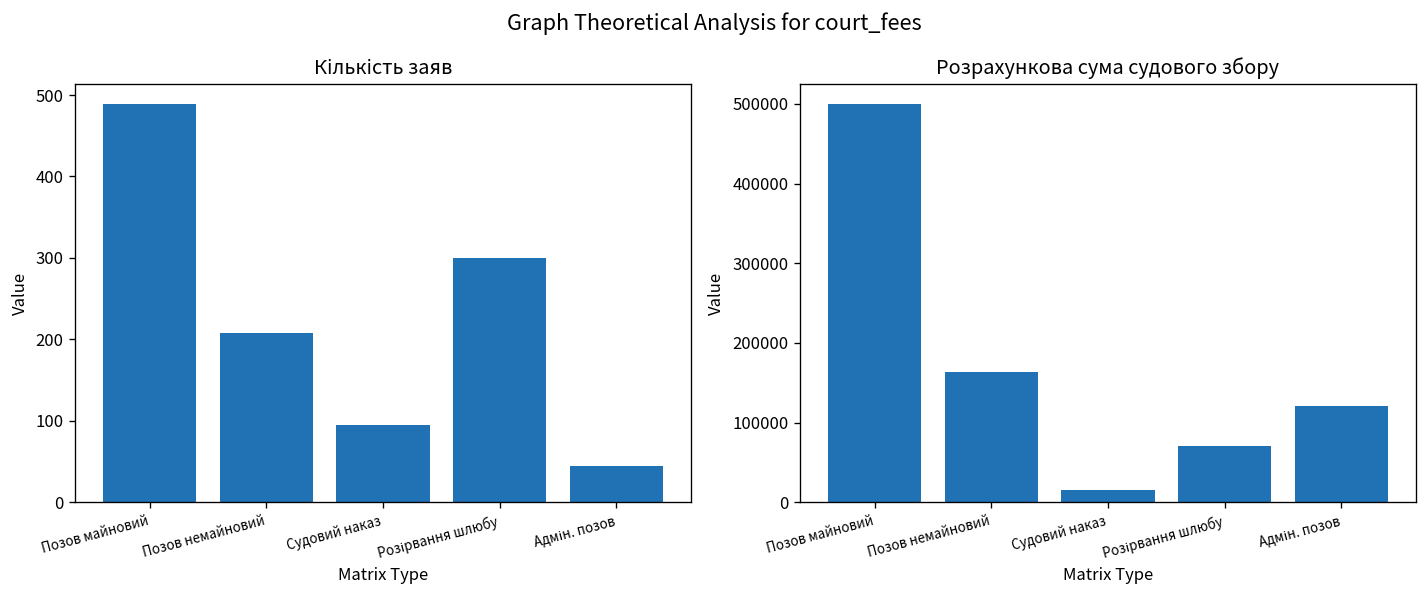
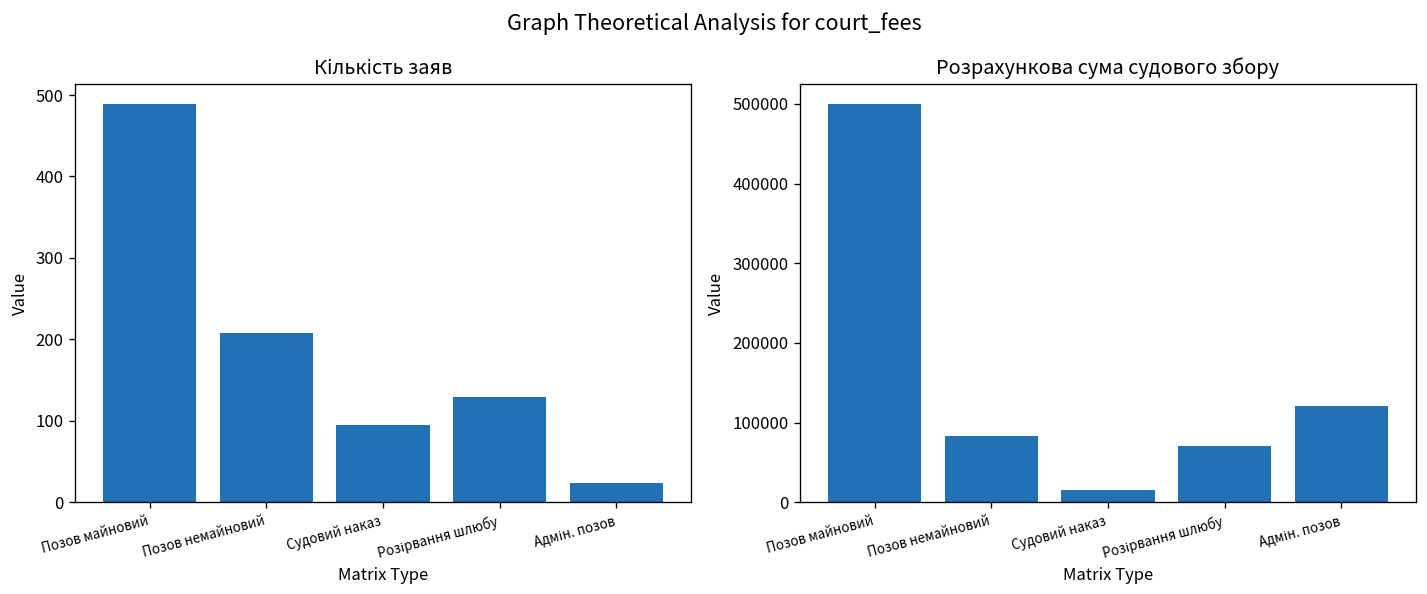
  {
    "Кількість заяв": {
      "Позов майновий": 490,
      "Позов немайновий": 210,
      "Судовий наказ": 100,
-     "Розірвання шлюбу": 300,
-     "Адмін. позов": 50
+     "Розірвання шлюбу": 130,
+     "Адмін. позов": 20
    },
    "Розрахункова сума судового збору": {
      "Позов майновий": 500000,
-     "Позов немайновий": 160000,
+     "Позов немайновий": 80000,
      "Судовий наказ": 20000,
      "Розірвання шлюбу": 70000,
      "Адмін. позов": 120000
    }
  }
